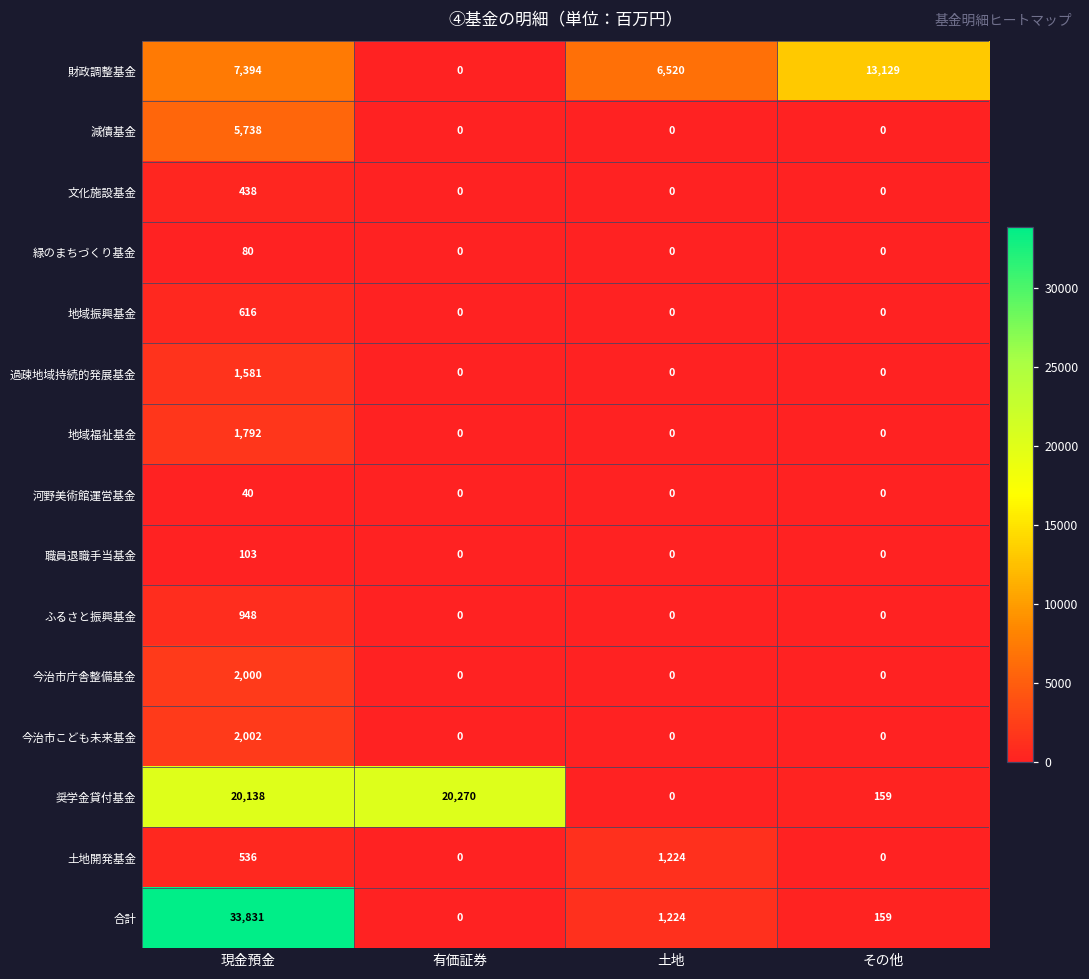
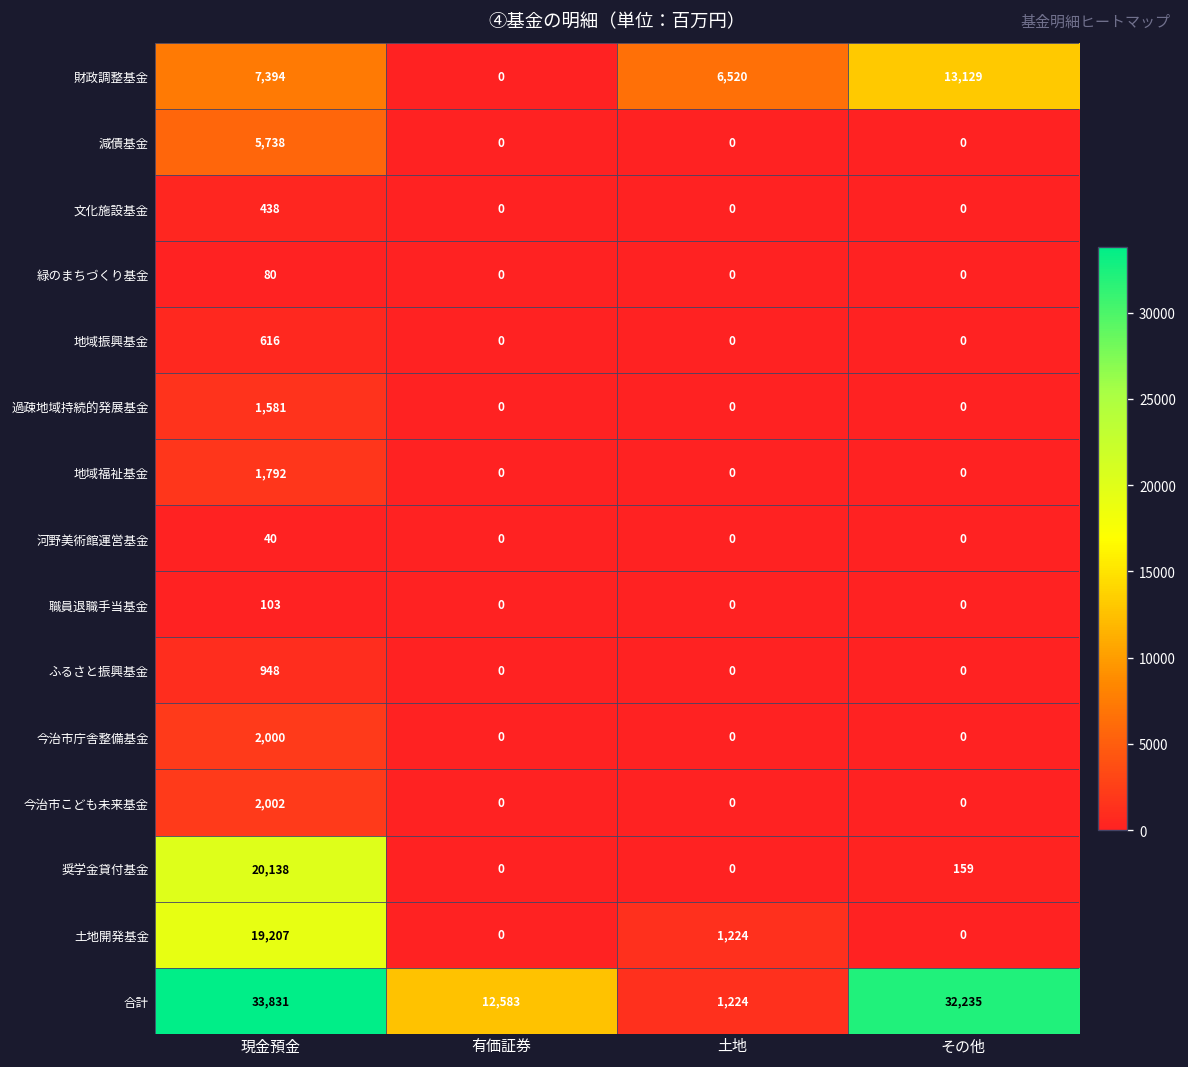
  {
    "財政調整基金": {
      "現金預金": "7,394",
      "有価証券": "0",
      "土地": "6,520",
      "その他": "13,129"
    },
    "減債基金": {
      "現金預金": "5,738",
      "有価証券": "0",
      "土地": "0",
      "その他": "0"
    },
    "文化施設基金": {
      "現金預金": "438",
      "有価証券": "0",
      "土地": "0",
      "その他": "0"
    },
    "緑のまちづくり基金": {
      "現金預金": "80",
      "有価証券": "0",
      "土地": "0",
      "その他": "0"
    },
    "地域振興基金": {
      "現金預金": "616",
      "有価証券": "0",
      "土地": "0",
      "その他": "0"
    },
    "過疎地域持続的発展基金": {
      "現金預金": "1,581",
      "有価証券": "0",
      "土地": "0",
      "その他": "0"
    },
    "地域福祉基金": {
      "現金預金": "1,792",
      "有価証券": "0",
      "土地": "0",
      "その他": "0"
    },
    "河野美術館運営基金": {
      "現金預金": "40",
      "有価証券": "0",
      "土地": "0",
      "その他": "0"
    },
    "職員退職手当基金": {
      "現金預金": "103",
      "有価証券": "0",
      "土地": "0",
      "その他": "0"
    },
    "ふるさと振興基金": {
      "現金預金": "948",
      "有価証券": "0",
      "土地": "0",
      "その他": "0"
    },
    "今治市庁舎整備基金": {
      "現金預金": "2,000",
      "有価証券": "0",
      "土地": "0",
      "その他": "0"
    },
    "今治市こども未来基金": {
      "現金預金": "2,002",
      "有価証券": "0",
      "土地": "0",
      "その他": "0"
    },
    "奨学金貸付基金": {
      "現金預金": "20,138",
-     "有価証券": "20,270",
+     "有価証券": "0",
      "土地": "0",
      "その他": "159"
    },
    "土地開発基金": {
-     "現金預金": "536",
+     "現金預金": "19,207",
      "有価証券": "0",
      "土地": "1,224",
      "その他": "0"
    },
    "合計": {
      "現金預金": "33,831",
-     "有価証券": "0",
+     "有価証券": "12,583",
      "土地": "1,224",
-     "その他": "159"
+     "その他": "32,235"
    }
  }
